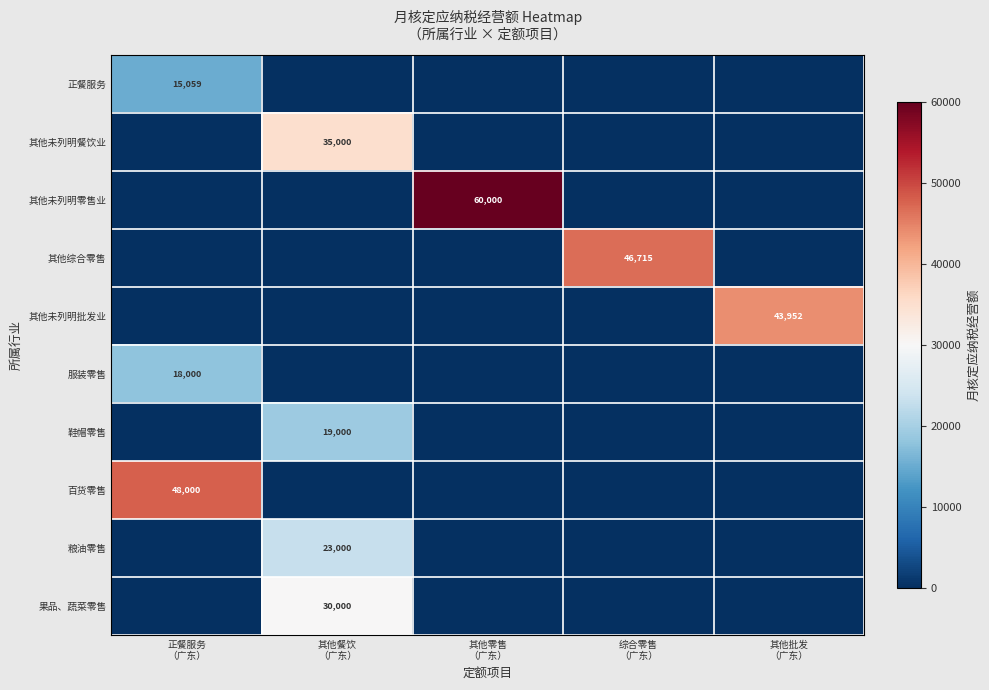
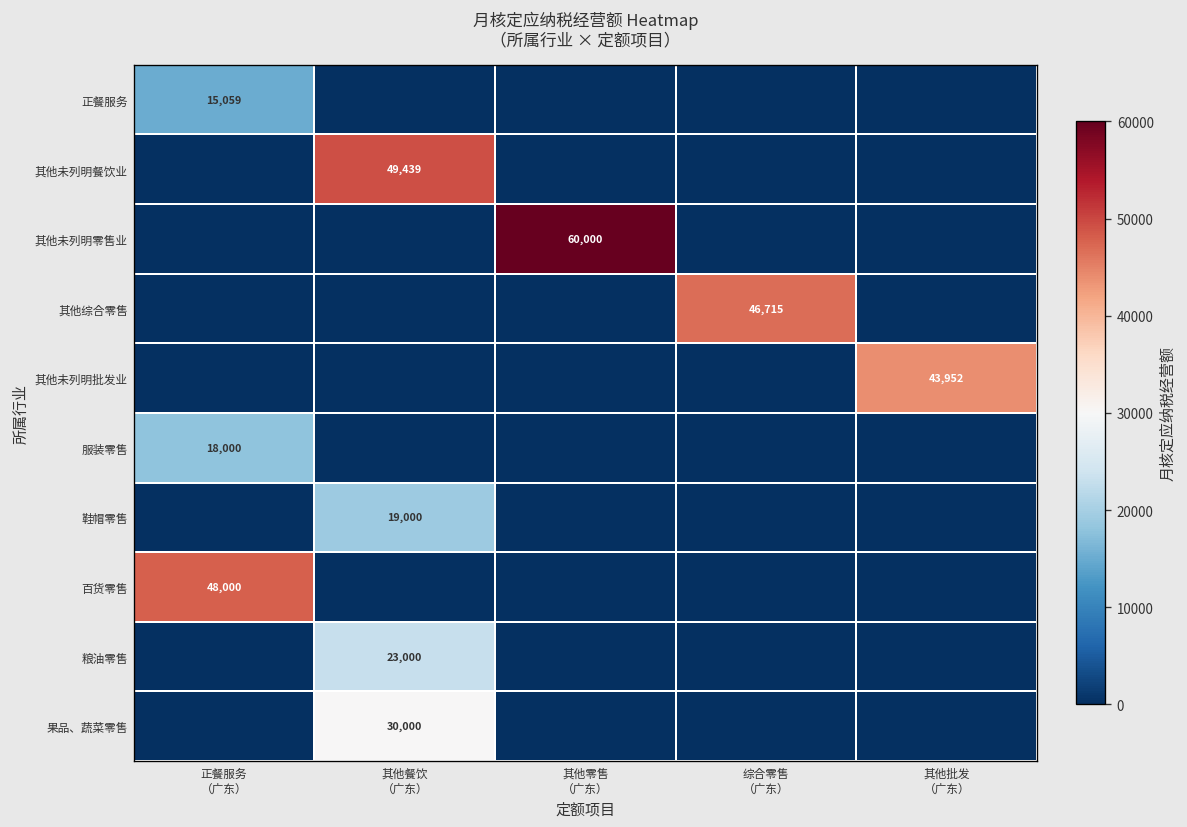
  {
    "正餐服务": {
      "正餐服务 （广东）": "15,059"
    },
    "其他未列明餐饮业": {
-     "其他餐饮 （广东）": "35,000"
+     "其他餐饮 （广东）": "49,439"
    },
    "其他未列明零售业": {
      "其他零售 （广东）": "60,000"
    },
    "其他综合零售": {
      "综合零售 （广东）": "46,715"
    },
    "其他未列明批发业": {
      "其他批发 （广东）": "43,952"
    },
    "服装零售": {
      "正餐服务 （广东）": "18,000"
    },
    "鞋帽零售": {
      "其他餐饮 （广东）": "19,000"
    },
    "百货零售": {
      "正餐服务 （广东）": "48,000"
    },
    "粮油零售": {
      "其他餐饮 （广东）": "23,000"
    },
    "果品、蔬菜零售": {
      "其他餐饮 （广东）": "30,000"
    }
  }
